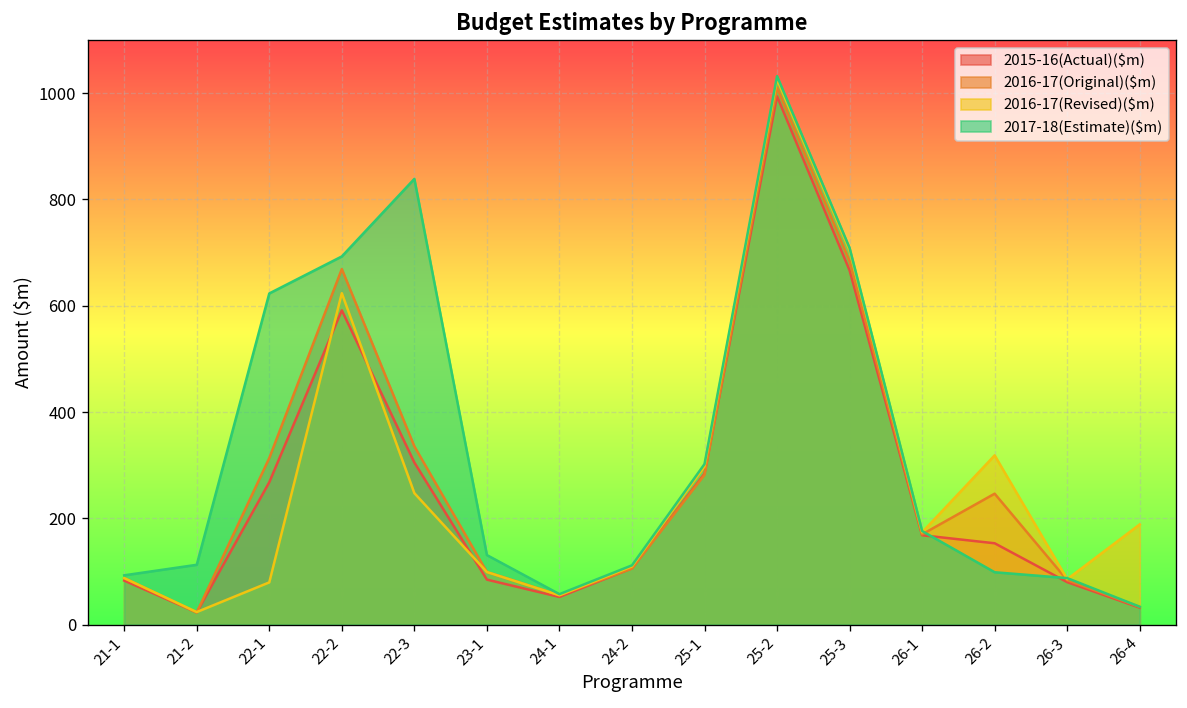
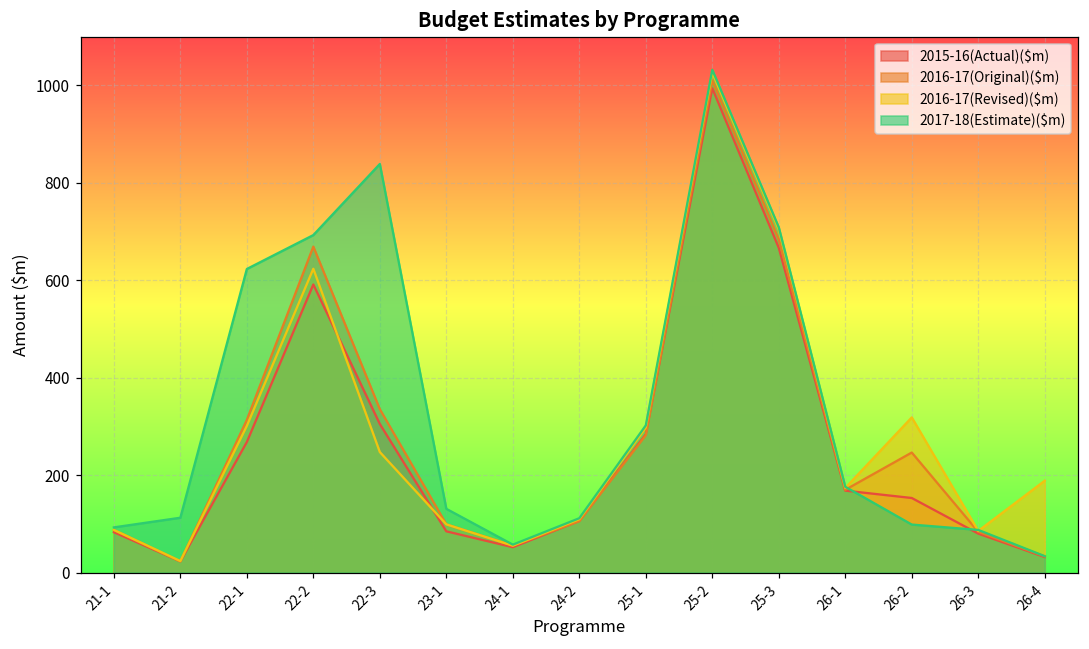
  {
    "2016-17(Revised)($m)": {
-     "22-1": 80,
+     "22-1": 300,
      "22-2": 620,
      "22-3": 250,
      "25-2": 1030,
      "26-2": 320,
      "26-4": 190
    },
    "2017-18(Estimate)($m)": {
      "21-2": 110,
      "22-1": 620,
      "22-2": 690,
      "22-3": 840,
      "23-1": 130,
      "25-2": 1030,
      "26-2": 100
    }
  }
